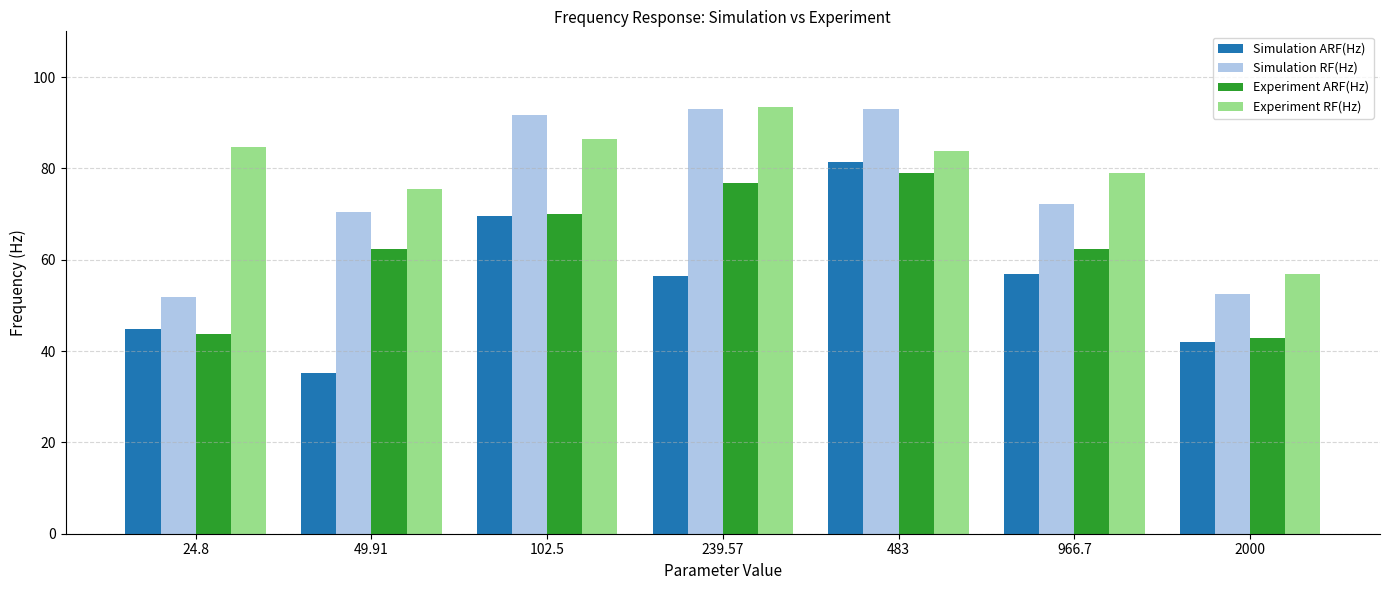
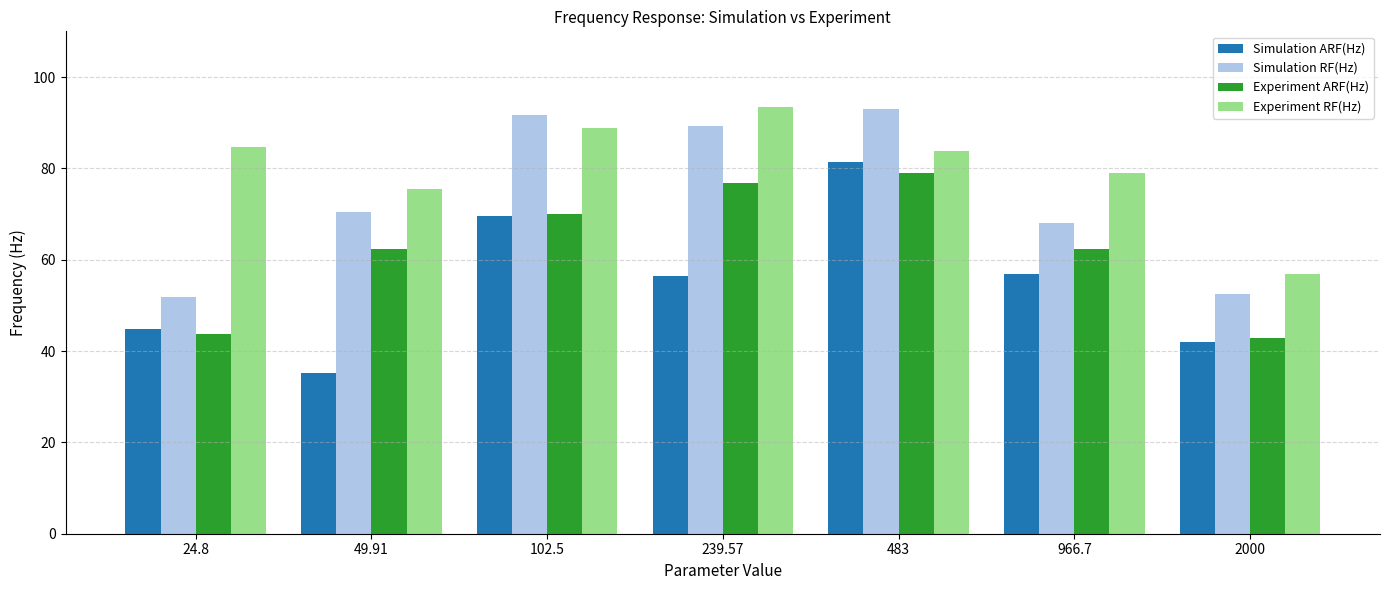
  {
    "Simulation ARF(Hz)": {
      "24.8": 45,
      "49.91": 35,
      "102.5": 70,
      "239.57": 57,
      "483": 81,
      "966.7": 57,
      "2000": 42
    },
    "Simulation RF(Hz)": {
      "24.8": 52,
      "49.91": 71,
      "102.5": 92,
-     "239.57": 93,
+     "239.57": 89,
      "483": 93,
-     "966.7": 72,
+     "966.7": 68,
      "2000": 53
    },
    "Experiment ARF(Hz)": {
      "24.8": 44,
      "49.91": 62,
      "102.5": 70,
      "239.57": 77,
      "483": 79,
      "966.7": 62,
      "2000": 43
    },
    "Experiment RF(Hz)": {
      "24.8": 85,
      "49.91": 75,
-     "102.5": 86,
+     "102.5": 89,
      "239.57": 94,
      "483": 84,
      "966.7": 79,
      "2000": 57
    }
  }
